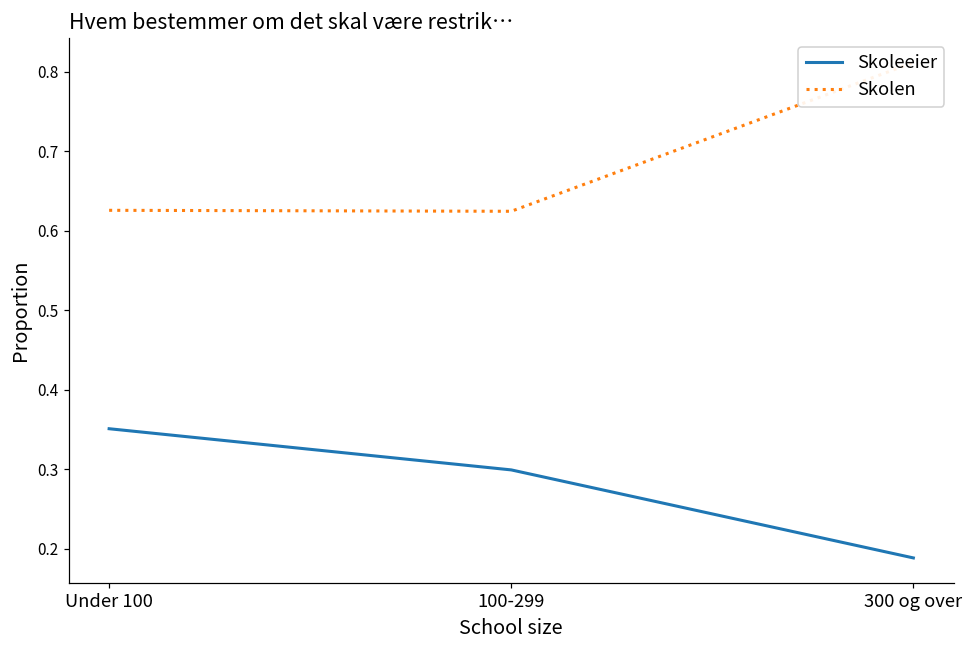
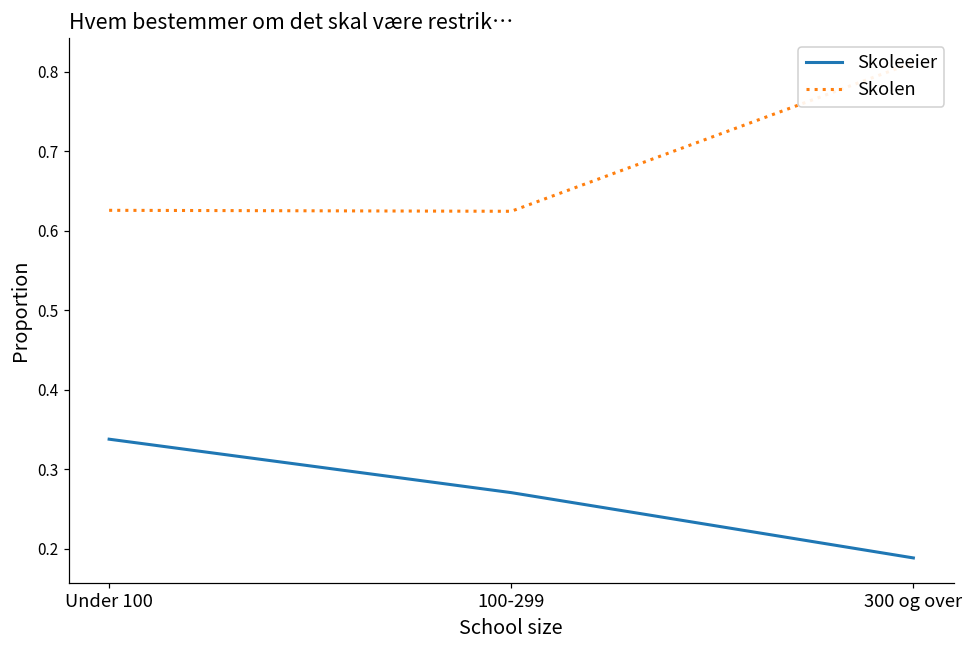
  {
    "Skoleeier": {
-     "Under 100": 0.35,
-     "100-299": 0.30,
+     "Under 100": 0.34,
+     "100-299": 0.27,
      "300 og over": 0.19
    },
    "Skolen": {
      "Under 100": 0.63,
      "100-299": 0.62
    }
  }
